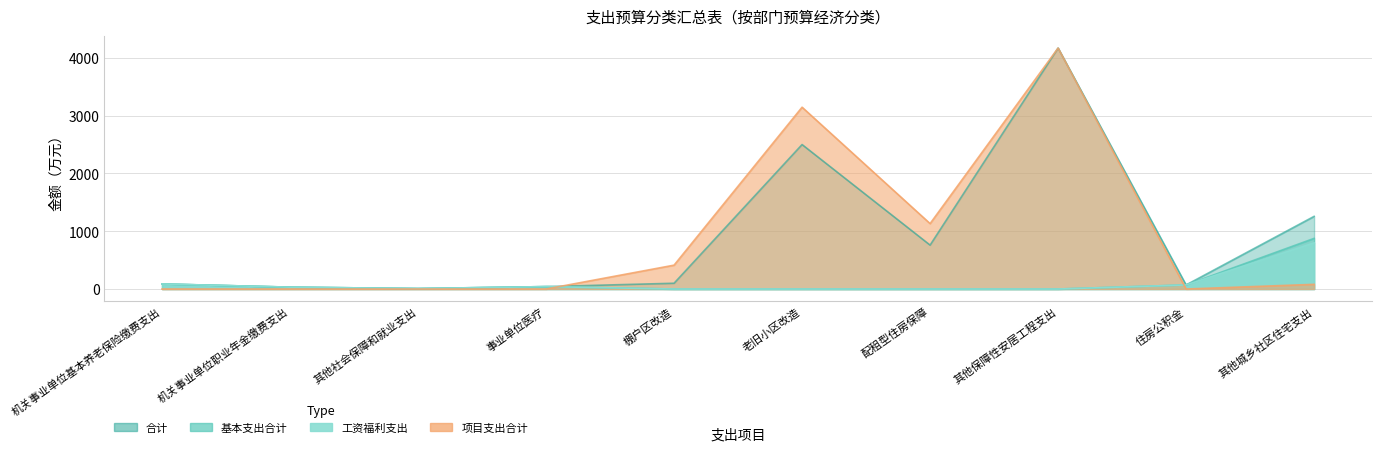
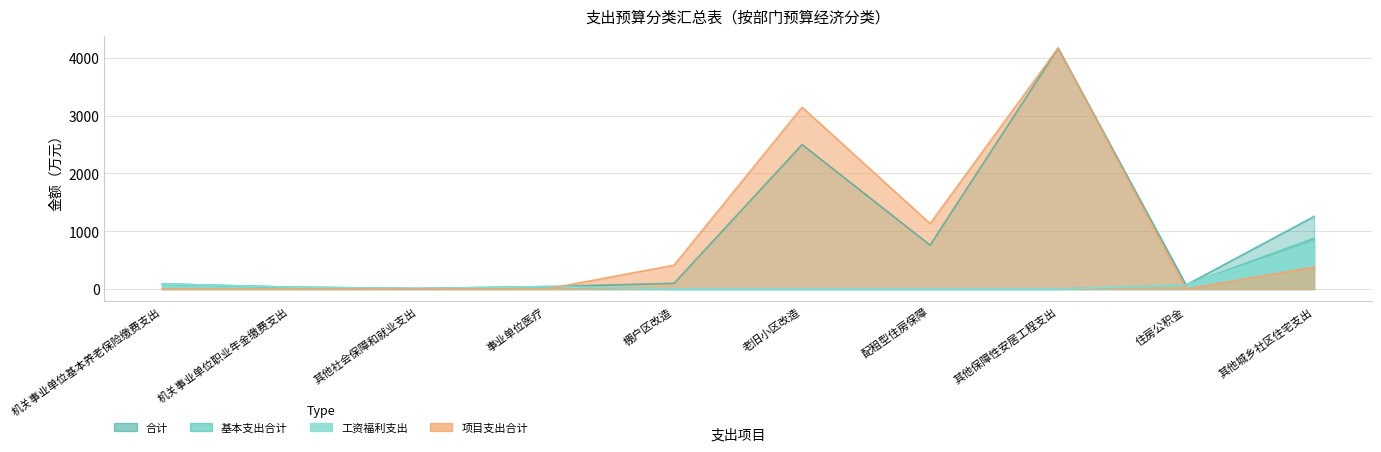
  {
    "项目支出合计": {
      "机关事业单位基本养老保险缴费支出": 0,
      "棚户区改造": 400,
      "老旧小区改造": 3100,
      "配租型住房保障": 1100,
      "住房公积金": 0,
-     "其他城乡社区住宅支出": 100
+     "其他城乡社区住宅支出": 400
    }
  }
